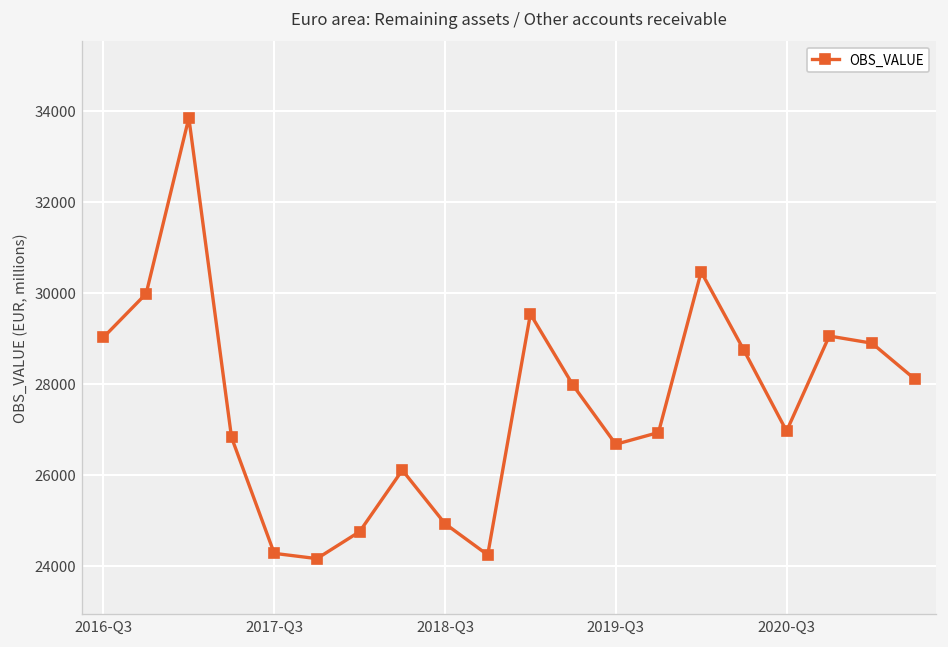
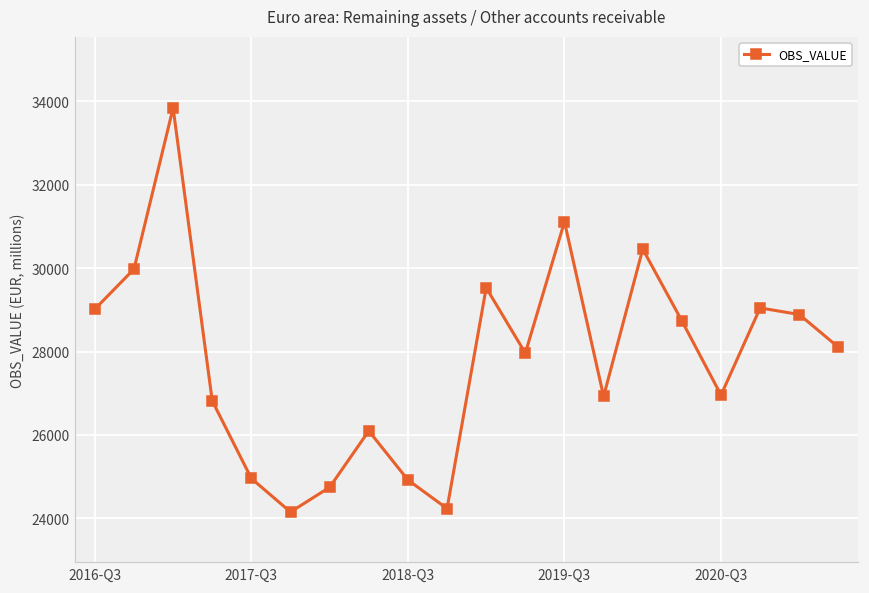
  {
    "2016-Q3": 29000,
-   "2017-Q3": 24300,
+   "2017-Q3": 25000,
    "2018-Q3": 24900,
-   "2019-Q3": 26700,
+   "2019-Q3": 31100,
    "2020-Q3": 27000
  }
